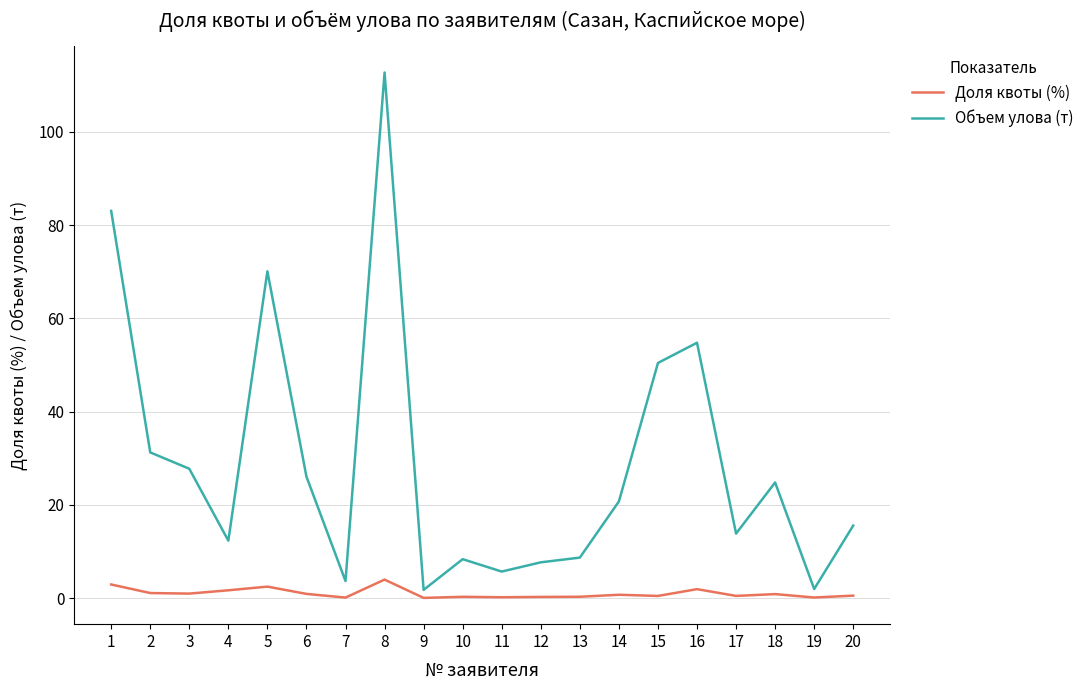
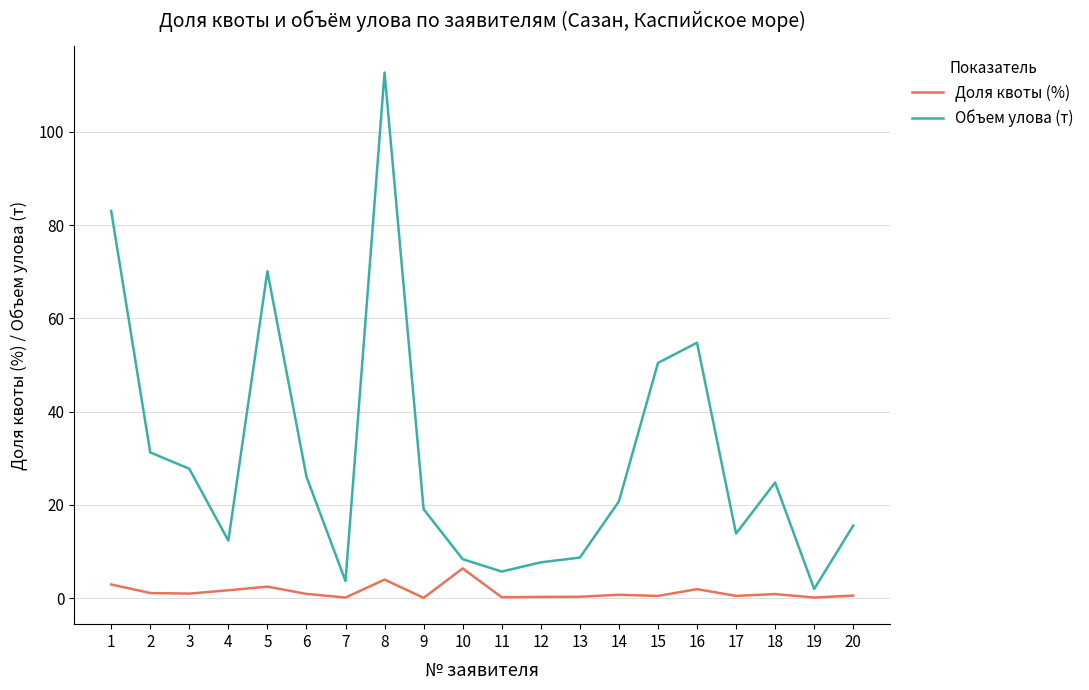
  {
    "Доля квоты (%)": {
      "1": 3,
      "2": 1,
      "3": 1,
      "4": 2,
      "5": 2,
      "6": 1,
      "7": 0,
      "8": 4,
      "9": 0,
-     "10": 0,
+     "10": 6,
      "11": 0,
      "12": 0,
      "13": 0,
      "14": 1,
      "15": 0,
      "16": 2,
      "17": 0,
      "18": 1,
      "19": 0,
      "20": 1
    },
    "Объем улова (т)": {
      "1": 83,
      "2": 31,
      "3": 28,
      "4": 12,
      "5": 70,
      "6": 26,
      "7": 4,
      "8": 113,
-     "9": 2,
+     "9": 19,
      "10": 8,
      "11": 6,
      "12": 8,
      "13": 9,
      "14": 21,
      "15": 50,
      "16": 55,
      "17": 14,
      "18": 25,
      "19": 2,
      "20": 16
    }
  }
